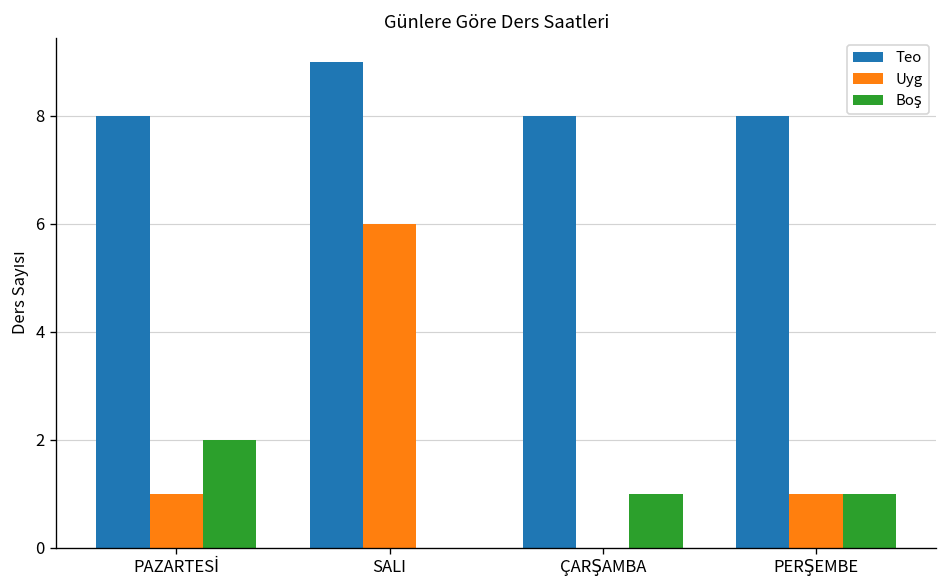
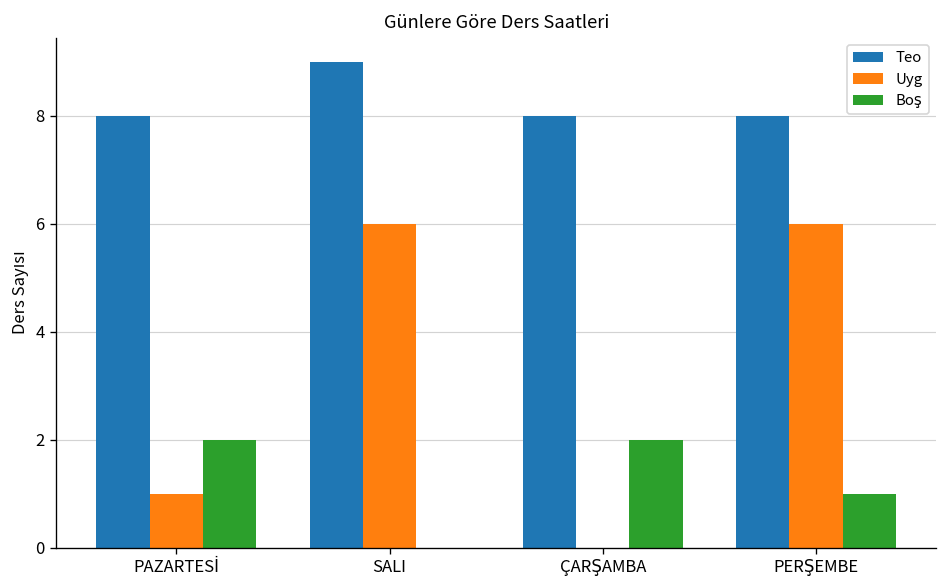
  {
    "Teo": {
      "PAZARTESİ": 8,
      "SALI": 9,
      "ÇARŞAMBA": 8,
      "PERŞEMBE": 8
    },
    "Uyg": {
      "PAZARTESİ": 1,
      "SALI": 6,
      "ÇARŞAMBA": 0,
-     "PERŞEMBE": 1
+     "PERŞEMBE": 6
    },
    "Boş": {
      "PAZARTESİ": 2,
      "SALI": 0,
-     "ÇARŞAMBA": 1,
+     "ÇARŞAMBA": 2,
      "PERŞEMBE": 1
    }
  }
